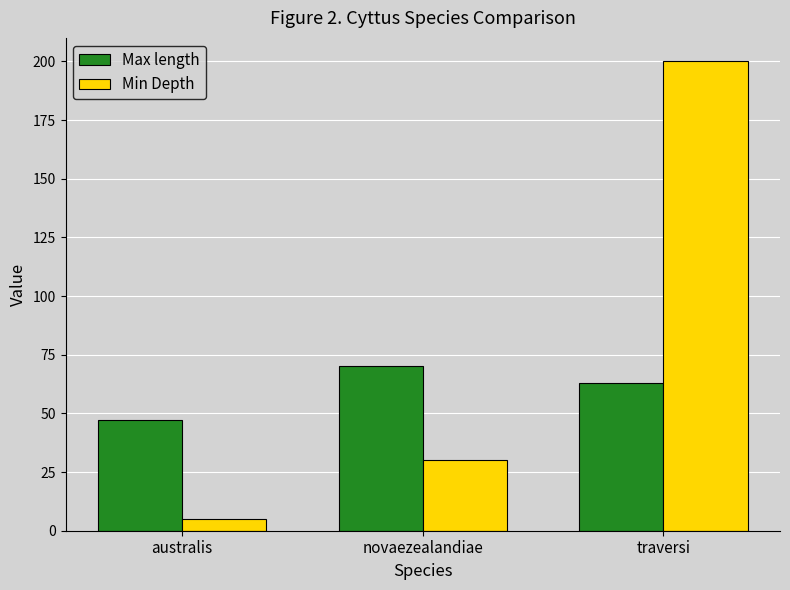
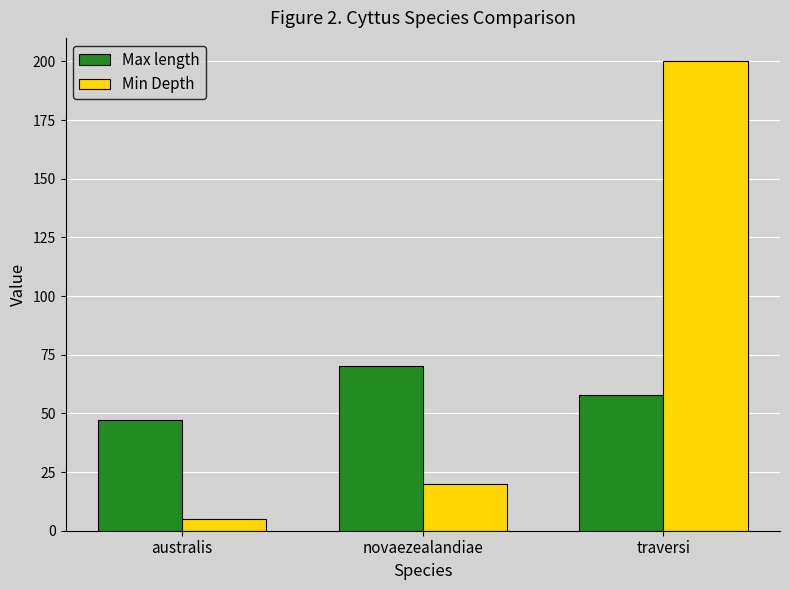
  {
    "Max length": {
      "australis": 47,
      "novaezealandiae": 70,
-     "traversi": 63
+     "traversi": 58
    },
    "Min Depth": {
      "australis": 5,
-     "novaezealandiae": 30,
+     "novaezealandiae": 20,
      "traversi": 200
    }
  }
